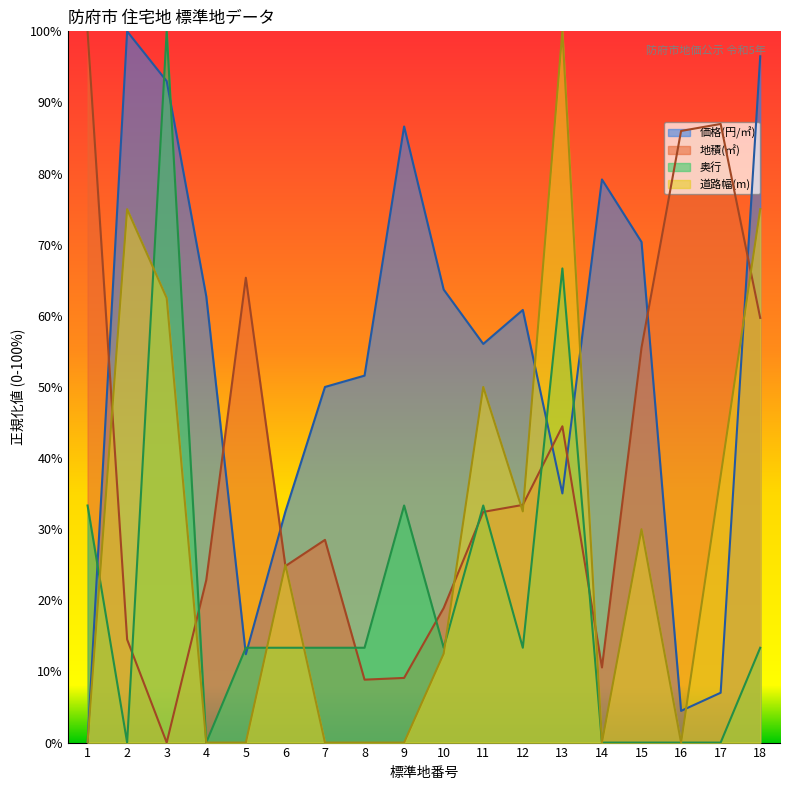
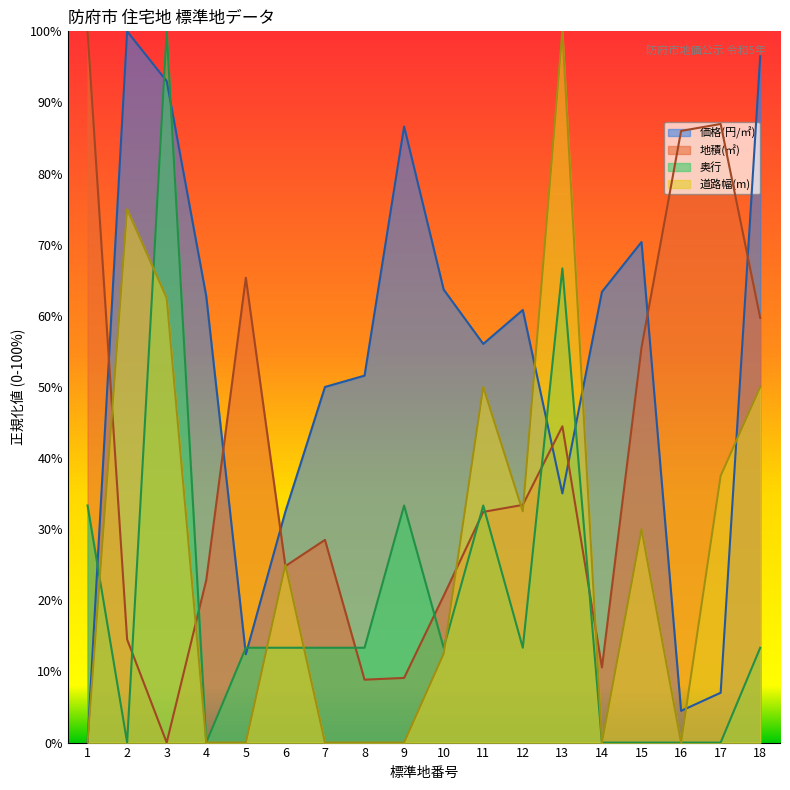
  {
    "価格(円/㎡)": {
      "2": "100%",
      "3": "93%",
      "4": "63%",
      "5": "12%",
      "6": "32%",
      "7": "50%",
      "8": "52%",
      "9": "87%",
      "10": "64%",
      "11": "56%",
      "12": "61%",
      "13": "35%",
-     "14": "79%",
+     "14": "63%",
      "15": "70%",
      "16": "4%",
      "17": "7%",
      "18": "96%"
    },
    "地積(㎡)": {
      "1": "100%",
      "2": "14%",
      "3": "0%",
      "4": "23%",
      "5": "65%",
      "7": "29%",
      "8": "9%",
      "9": "9%",
-     "10": "19%",
+     "10": "21%",
      "11": "32%",
      "12": "33%",
      "13": "44%",
      "14": "11%",
      "15": "56%",
      "18": "60%"
    },
    "奥行": {
      "1": "33%",
      "2": "0%",
      "3": "100%",
      "5": "13%",
      "6": "13%",
      "7": "13%",
      "8": "13%",
      "9": "33%",
      "10": "13%",
      "11": "33%",
      "12": "13%",
      "13": "67%",
      "15": "0%",
      "17": "0%",
      "18": "13%"
    },
    "道路幅(m)": {
      "2": "75%",
      "3": "63%",
      "5": "0%",
      "7": "0%",
      "8": "0%",
      "9": "0%",
      "10": "13%",
      "11": "50%",
      "12": "32%",
      "13": "100%",
      "15": "30%",
      "17": "38%",
-     "18": "75%"
+     "18": "50%"
    }
  }
